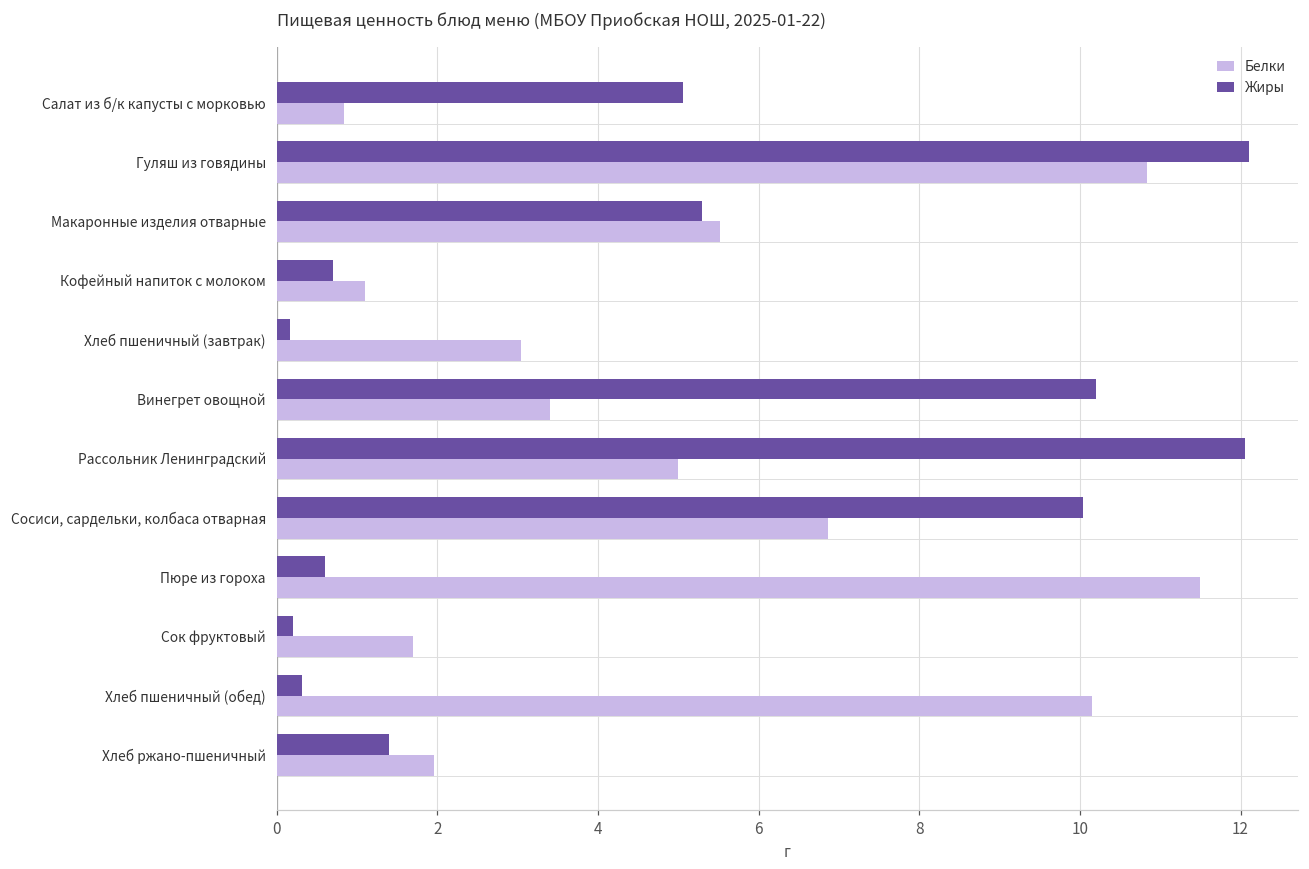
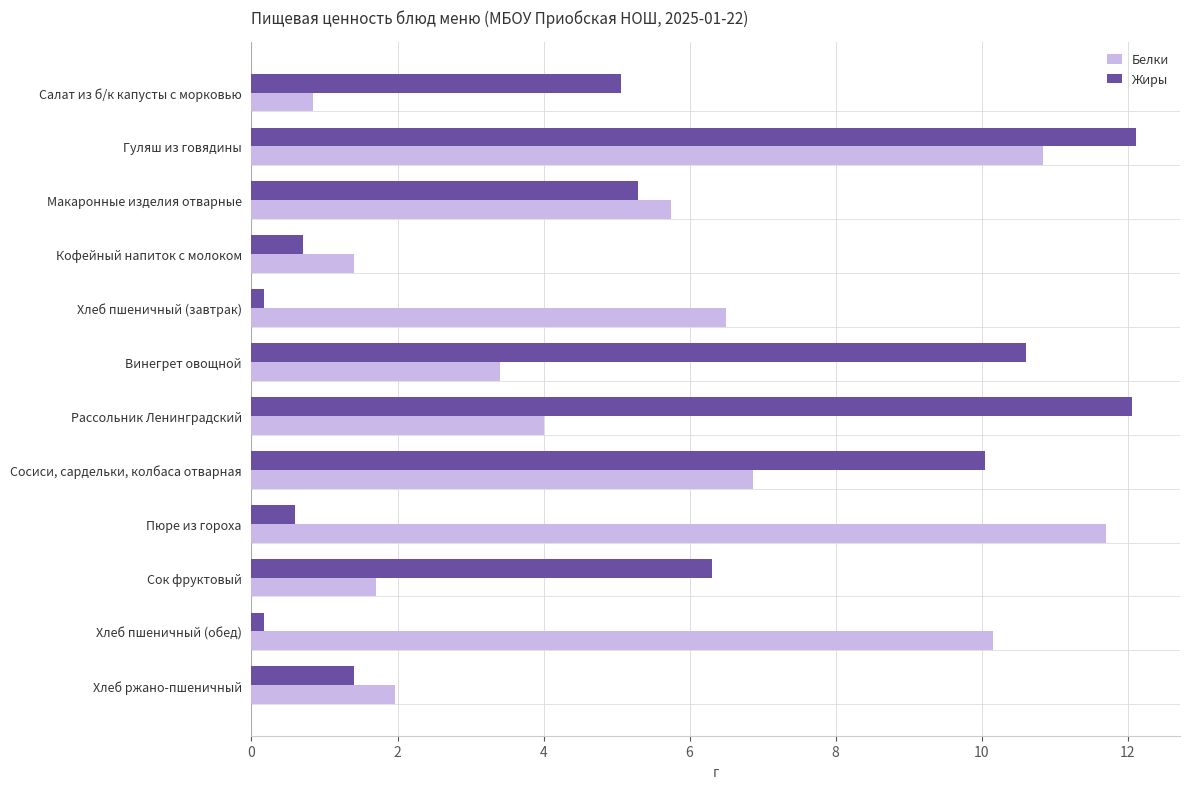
  {
    "Белки": {
      "Салат из б/к капусты с морковью": 0.8,
      "Гуляш из говядины": 10.8,
-     "Макаронные изделия отварные": 5.5,
-     "Кофейный напиток с молоком": 1.1,
-     "Хлеб пшеничный (завтрак)": 3.0,
+     "Макаронные изделия отварные": 5.8,
+     "Кофейный напиток с молоком": 1.4,
+     "Хлеб пшеничный (завтрак)": 6.5,
      "Винегрет овощной": 3.4,
-     "Рассольник Ленинградский": 5,
+     "Рассольник Ленинградский": 4,
      "Сосиси, сардельки, колбаса отварная": 6.9,
-     "Пюре из гороха": 11.5,
+     "Пюре из гороха": 11.7,
      "Сок фруктовый": 1.7,
      "Хлеб пшеничный (обед)": 10.2,
      "Хлеб ржано-пшеничный": 2.0
    },
    "Жиры": {
      "Салат из б/к капусты с морковью": 5.1,
      "Гуляш из говядины": 12.1,
      "Макаронные изделия отварные": 5.3,
      "Кофейный напиток с молоком": 0.7,
      "Хлеб пшеничный (завтрак)": 0.2,
-     "Винегрет овощной": 10.2,
+     "Винегрет овощной": 10.6,
      "Рассольник Ленинградский": 12.1,
      "Сосиси, сардельки, колбаса отварная": 10.0,
      "Пюре из гороха": 0.6,
-     "Сок фруктовый": 0.2,
-     "Хлеб пшеничный (обед)": 0.3,
+     "Сок фруктовый": 6.3,
+     "Хлеб пшеничный (обед)": 0.2,
      "Хлеб ржано-пшеничный": 1.4
    }
  }
